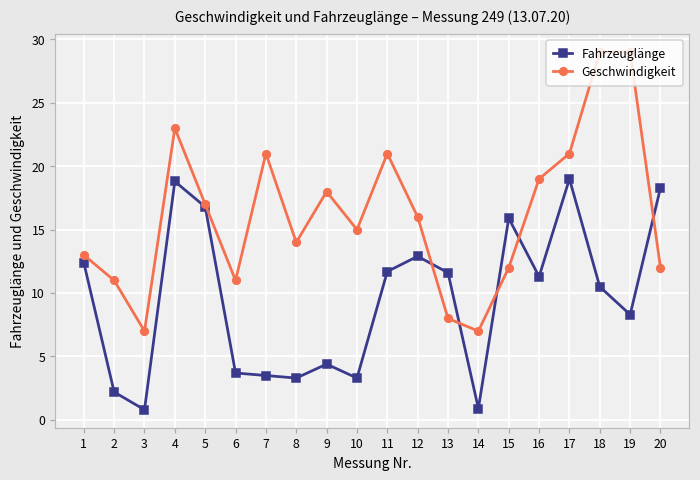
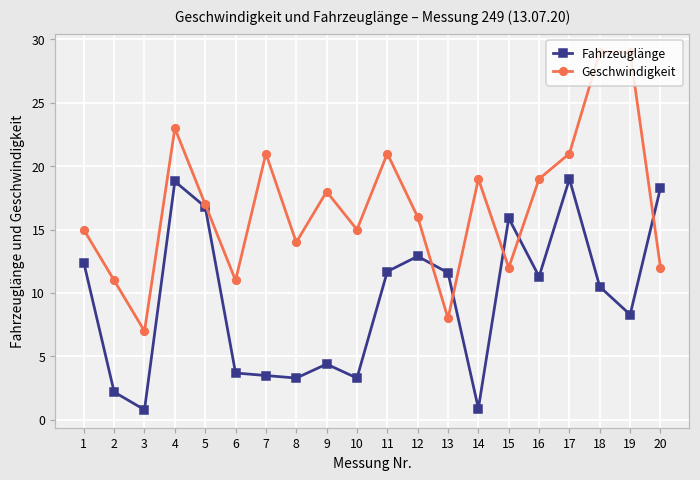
  {
    "Fahrzeuglänge": {
      "1": 12.4,
      "2": 2,
      "3": 1,
      "4": 19,
      "6": 3.7,
      "7": 3.5,
      "8": 3.3,
      "9": 4.4,
      "10": 3.3,
      "11": 11.7,
      "12": 13,
      "13": 11.6,
      "14": 1,
      "15": 16,
      "16": 11.3,
      "17": 19,
      "18": 10.5,
      "19": 8.3,
      "20": 18.3
    },
    "Geschwindigkeit": {
-     "1": 13,
+     "1": 15,
      "2": 11,
      "3": 7,
      "4": 23,
      "6": 11,
      "7": 21,
      "8": 14,
      "9": 18,
      "10": 15,
      "11": 21,
      "12": 16,
      "13": 8,
-     "14": 7,
+     "14": 19,
      "15": 12,
      "16": 19,
      "17": 21,
      "20": 12
    }
  }
